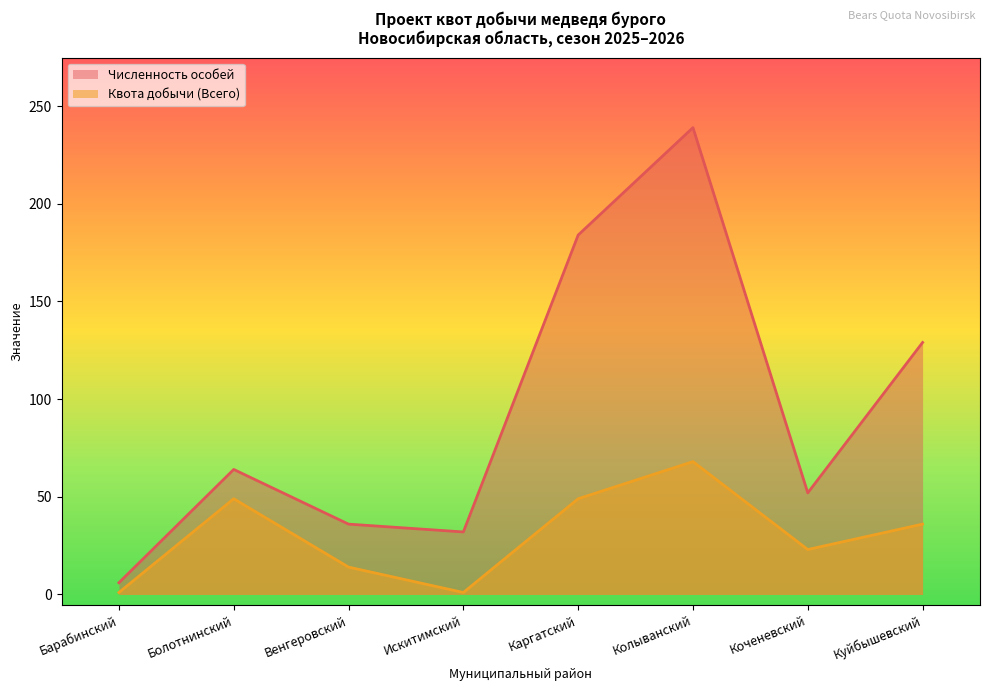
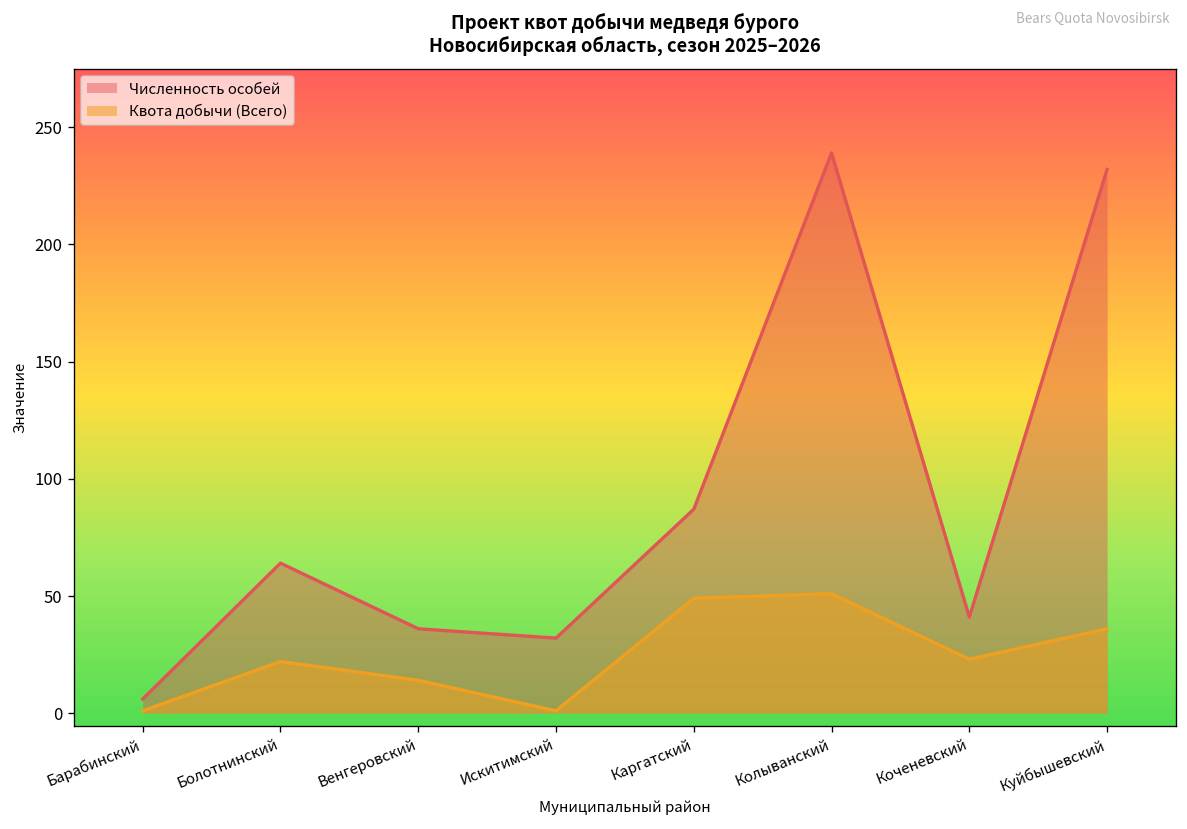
  {
    "Численность особей": {
      "Барабинский": 6,
      "Болотнинский": 64,
      "Венгеровский": 36,
      "Искитимский": 32,
-     "Каргатский": 184,
+     "Каргатский": 87,
      "Колыванский": 239,
-     "Коченевский": 52,
-     "Куйбышевский": 129
+     "Коченевский": 41,
+     "Куйбышевский": 232
    },
    "Квота добычи (Всего)": {
      "Барабинский": 1,
-     "Болотнинский": 49,
+     "Болотнинский": 22,
      "Венгеровский": 14,
      "Искитимский": 1,
      "Каргатский": 49,
-     "Колыванский": 68,
+     "Колыванский": 51,
      "Коченевский": 23,
      "Куйбышевский": 36
    }
  }
